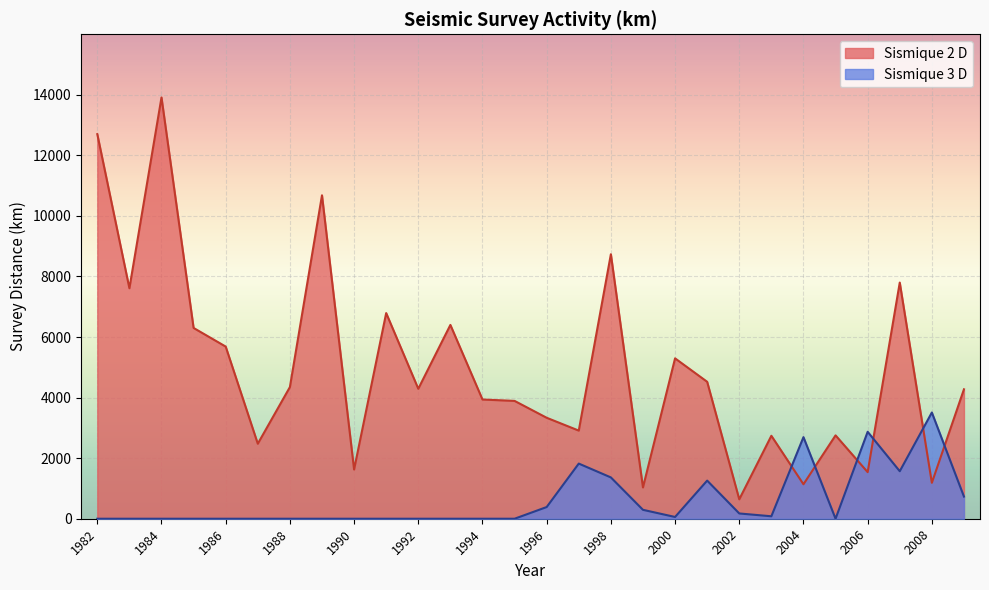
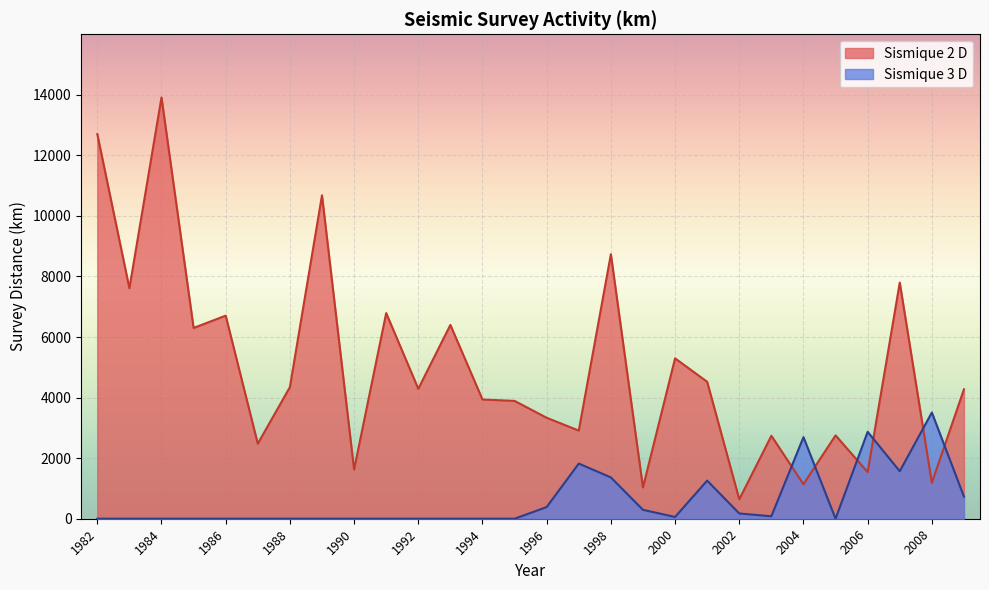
  {
    "Sismique 2 D": {
      "1982": 12700,
      "1984": 13900,
-     "1986": 5700,
+     "1986": 6700,
      "1988": 4300,
      "1990": 1600,
      "1992": 4300,
      "1994": 3900,
      "1996": 3300,
      "1998": 8700,
      "2000": 5300,
      "2002": 600,
      "2004": 1100,
      "2006": 1500,
      "2008": 1200
    },
    "Sismique 3 D": {
      "1982": 0,
      "1984": 0,
      "1986": 0,
      "1988": 0,
      "1990": 0,
      "1992": 0,
      "1994": 0,
      "1996": 400,
      "1998": 1400,
      "2000": 100,
      "2002": 200,
      "2004": 2700,
      "2006": 2900,
      "2008": 3500
    }
  }
